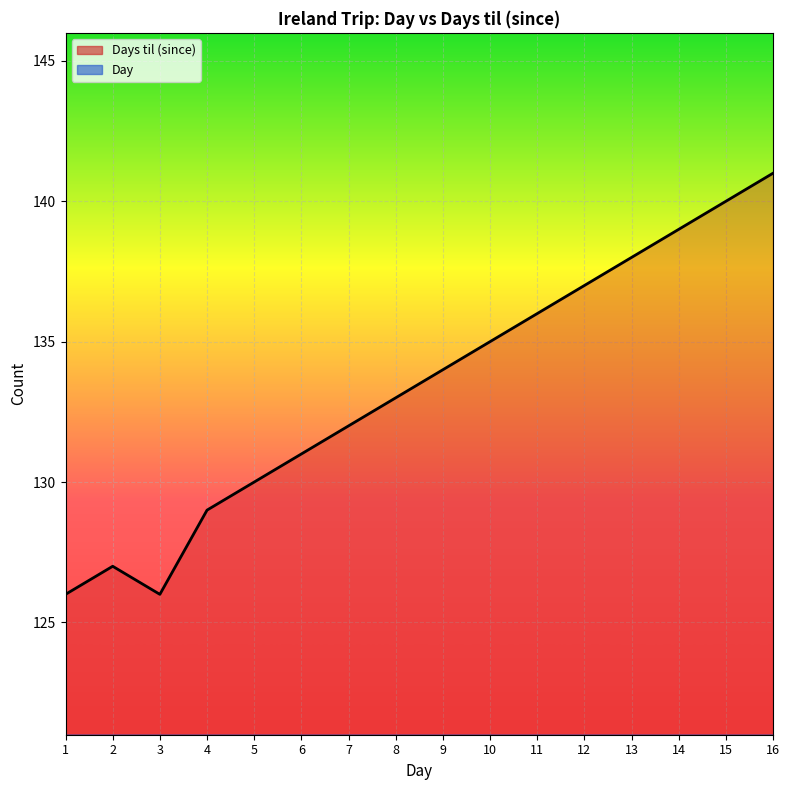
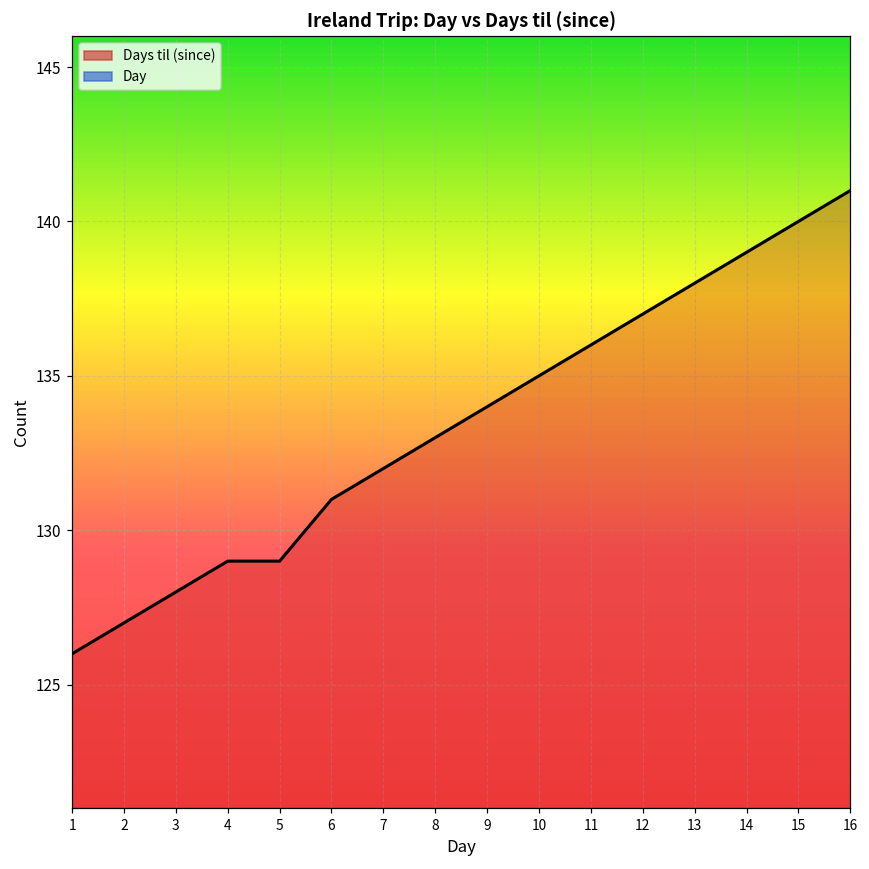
  {
    "Days til (since)": {
      "1": 126,
      "2": 127,
-     "3": 126,
+     "3": 128,
      "4": 129,
-     "5": 130,
+     "5": 129,
      "6": 131,
      "7": 132,
      "8": 133,
      "9": 134,
      "10": 135,
      "11": 136,
      "12": 137,
      "13": 138,
      "14": 139,
      "15": 140,
      "16": 141
    }
  }
